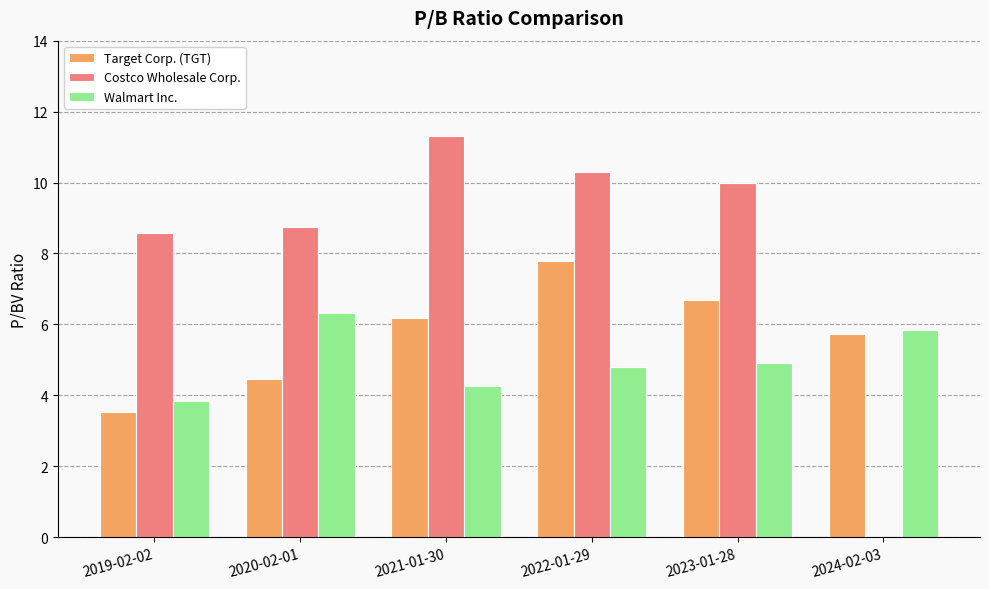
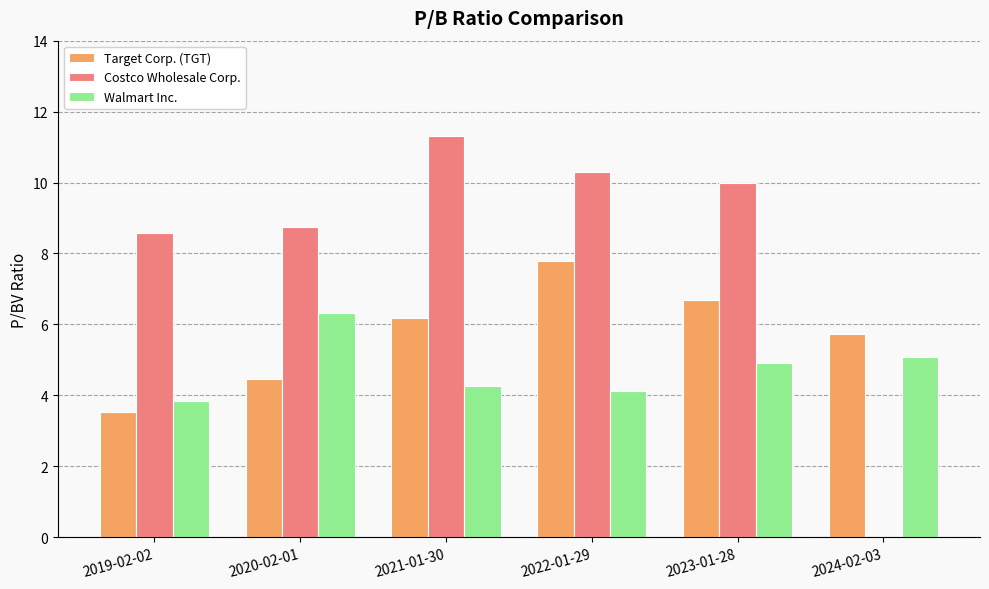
  {
    "Walmart Inc.": {
      "2019-02-02": 3.9,
      "2020-02-01": 6.3,
      "2021-01-30": 4.3,
-     "2022-01-29": 4.8,
+     "2022-01-29": 4.1,
      "2023-01-28": 4.9,
-     "2024-02-03": 5.8
+     "2024-02-03": 5.1
    }
  }
